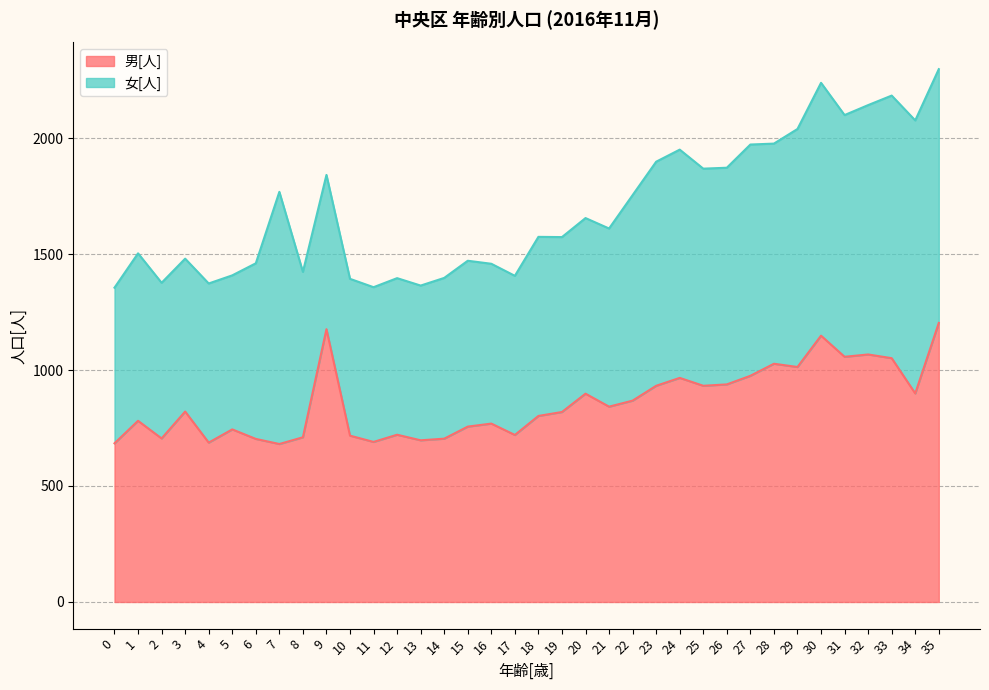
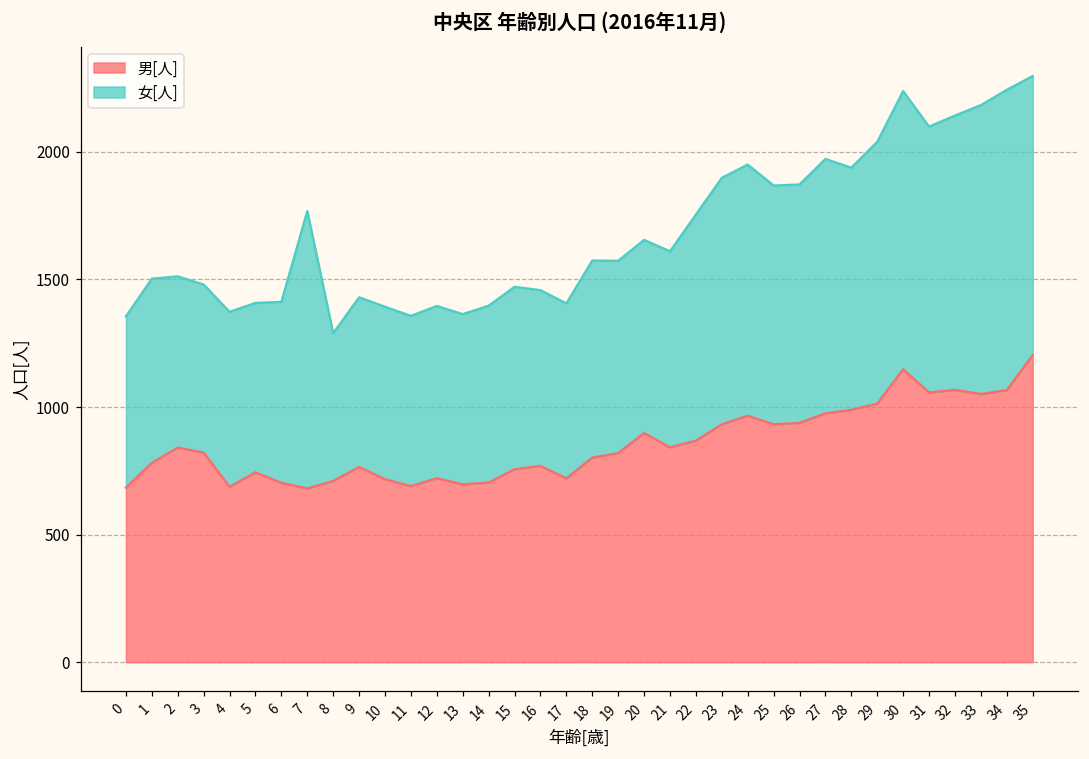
  {
    "男[人]": {
      "0": 680,
      "1": 780,
-     "2": 710,
+     "2": 840,
      "3": 820,
      "4": 690,
      "5": 740,
      "6": 700,
      "7": 680,
      "8": 710,
-     "9": 1180,
+     "9": 770,
      "10": 720,
      "11": 690,
      "12": 720,
      "13": 700,
      "14": 700,
      "15": 760,
      "16": 770,
      "17": 720,
      "18": 800,
      "19": 820,
      "20": 900,
      "21": 840,
      "22": 870,
      "23": 930,
      "24": 970,
      "25": 930,
      "26": 940,
      "27": 980,
-     "28": 1030,
+     "28": 990,
      "29": 1010,
      "30": 1150,
      "31": 1060,
      "32": 1070,
      "33": 1050,
-     "34": 900,
+     "34": 1070,
      "35": 1200
    },
    "女[人]": {
      "0": 670,
      "1": 720,
      "2": 670,
      "3": 660,
      "4": 690,
      "5": 660,
-     "6": 760,
+     "6": 710,
      "7": 1090,
-     "8": 710,
+     "8": 580,
      "9": 670,
      "10": 680,
      "11": 670,
      "12": 680,
      "13": 670,
      "14": 690,
      "15": 720,
      "16": 690,
      "17": 690,
      "18": 770,
      "19": 750,
      "20": 760,
      "21": 770,
      "22": 890,
      "23": 970,
      "24": 980,
      "25": 940,
      "26": 930,
      "27": 1000,
      "28": 950,
      "29": 1030,
      "30": 1090,
      "31": 1040,
      "32": 1080,
      "33": 1130,
      "34": 1180,
      "35": 1090
    }
  }
